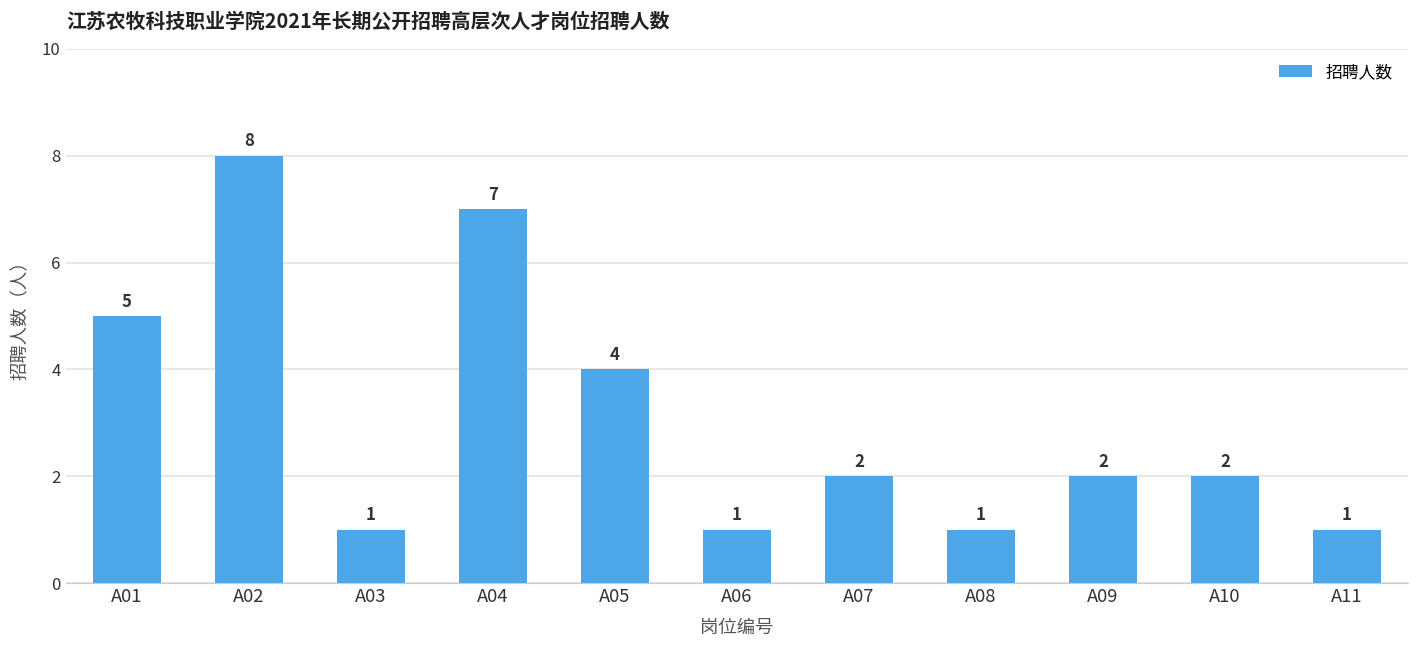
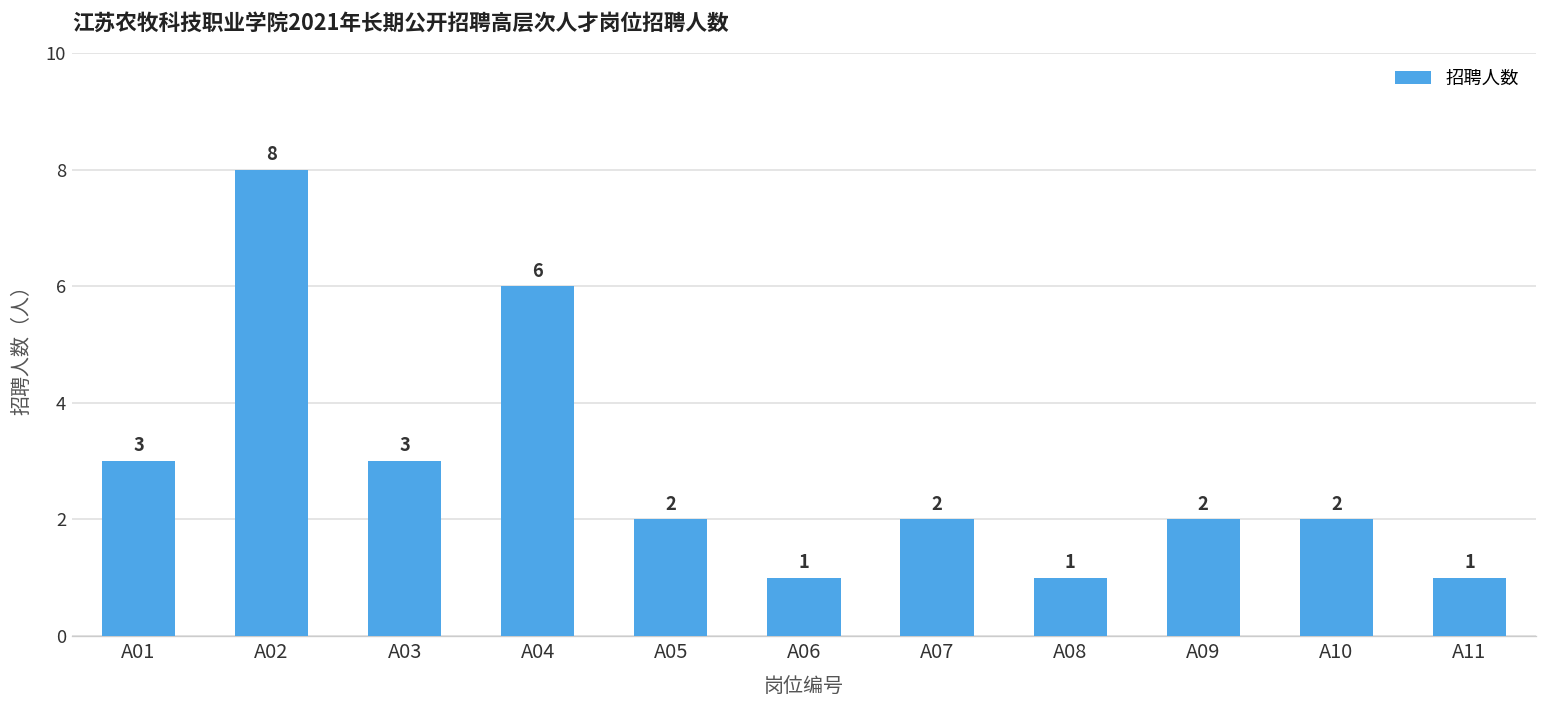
  {
-   "A01": 5,
+   "A01": 3,
    "A02": 8,
-   "A03": 1,
-   "A04": 7,
-   "A05": 4,
+   "A03": 3,
+   "A04": 6,
+   "A05": 2,
    "A06": 1,
    "A07": 2,
    "A08": 1,
    "A09": 2,
    "A10": 2,
    "A11": 1
  }
